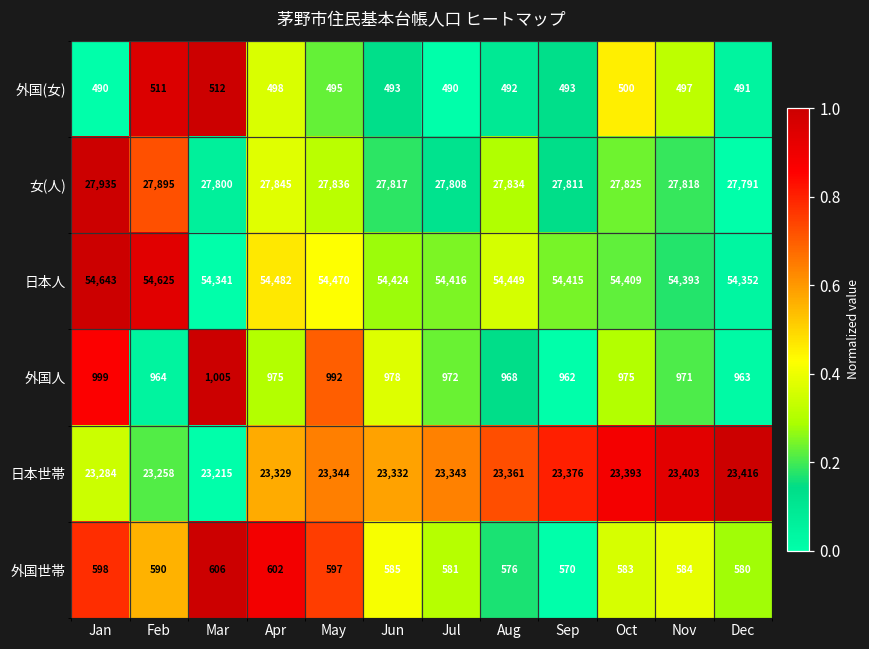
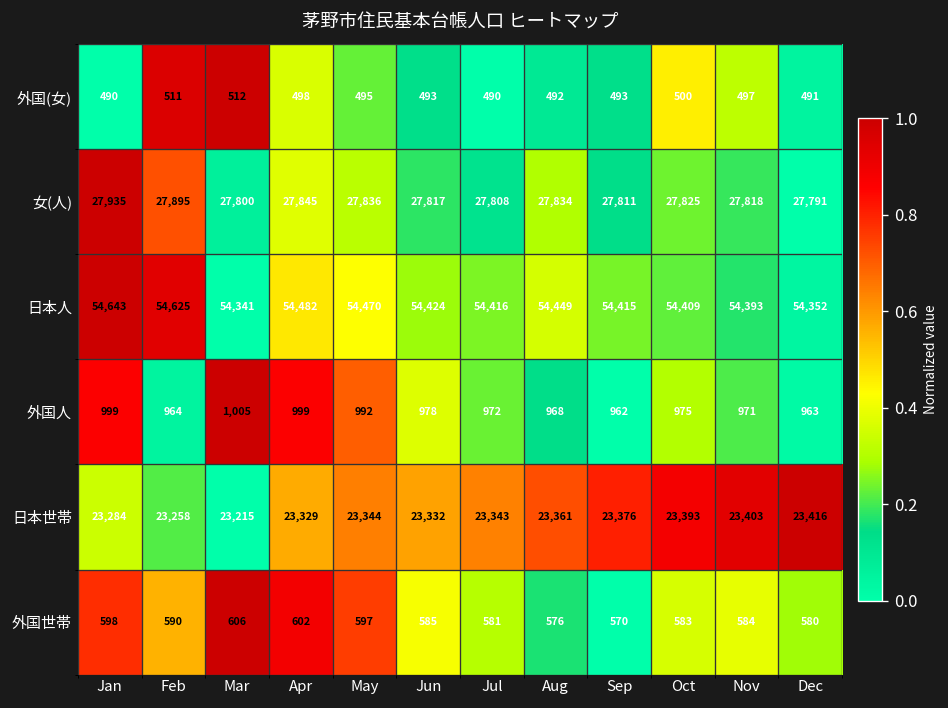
  {
    "外国(女)": {
      "Jan": "490",
      "Feb": "511",
      "Mar": "512",
      "Apr": "498",
      "May": "495",
      "Jun": "493",
      "Jul": "490",
      "Aug": "492",
      "Sep": "493",
      "Oct": "500",
      "Nov": "497",
      "Dec": "491"
    },
    "女(人)": {
      "Jan": "27,935",
      "Feb": "27,895",
      "Mar": "27,800",
      "Apr": "27,845",
      "May": "27,836",
      "Jun": "27,817",
      "Jul": "27,808",
      "Aug": "27,834",
      "Sep": "27,811",
      "Oct": "27,825",
      "Nov": "27,818",
      "Dec": "27,791"
    },
    "日本人": {
      "Jan": "54,643",
      "Feb": "54,625",
      "Mar": "54,341",
      "Apr": "54,482",
      "May": "54,470",
      "Jun": "54,424",
      "Jul": "54,416",
      "Aug": "54,449",
      "Sep": "54,415",
      "Oct": "54,409",
      "Nov": "54,393",
      "Dec": "54,352"
    },
    "外国人": {
      "Jan": "999",
      "Feb": "964",
      "Mar": "1,005",
-     "Apr": "975",
+     "Apr": "999",
      "May": "992",
      "Jun": "978",
      "Jul": "972",
      "Aug": "968",
      "Sep": "962",
      "Oct": "975",
      "Nov": "971",
      "Dec": "963"
    },
    "日本世帯": {
      "Jan": "23,284",
      "Feb": "23,258",
      "Mar": "23,215",
      "Apr": "23,329",
      "May": "23,344",
      "Jun": "23,332",
      "Jul": "23,343",
      "Aug": "23,361",
      "Sep": "23,376",
      "Oct": "23,393",
      "Nov": "23,403",
      "Dec": "23,416"
    },
    "外国世帯": {
      "Jan": "598",
      "Feb": "590",
      "Mar": "606",
      "Apr": "602",
      "May": "597",
      "Jun": "585",
      "Jul": "581",
      "Aug": "576",
      "Sep": "570",
      "Oct": "583",
      "Nov": "584",
      "Dec": "580"
    }
  }
